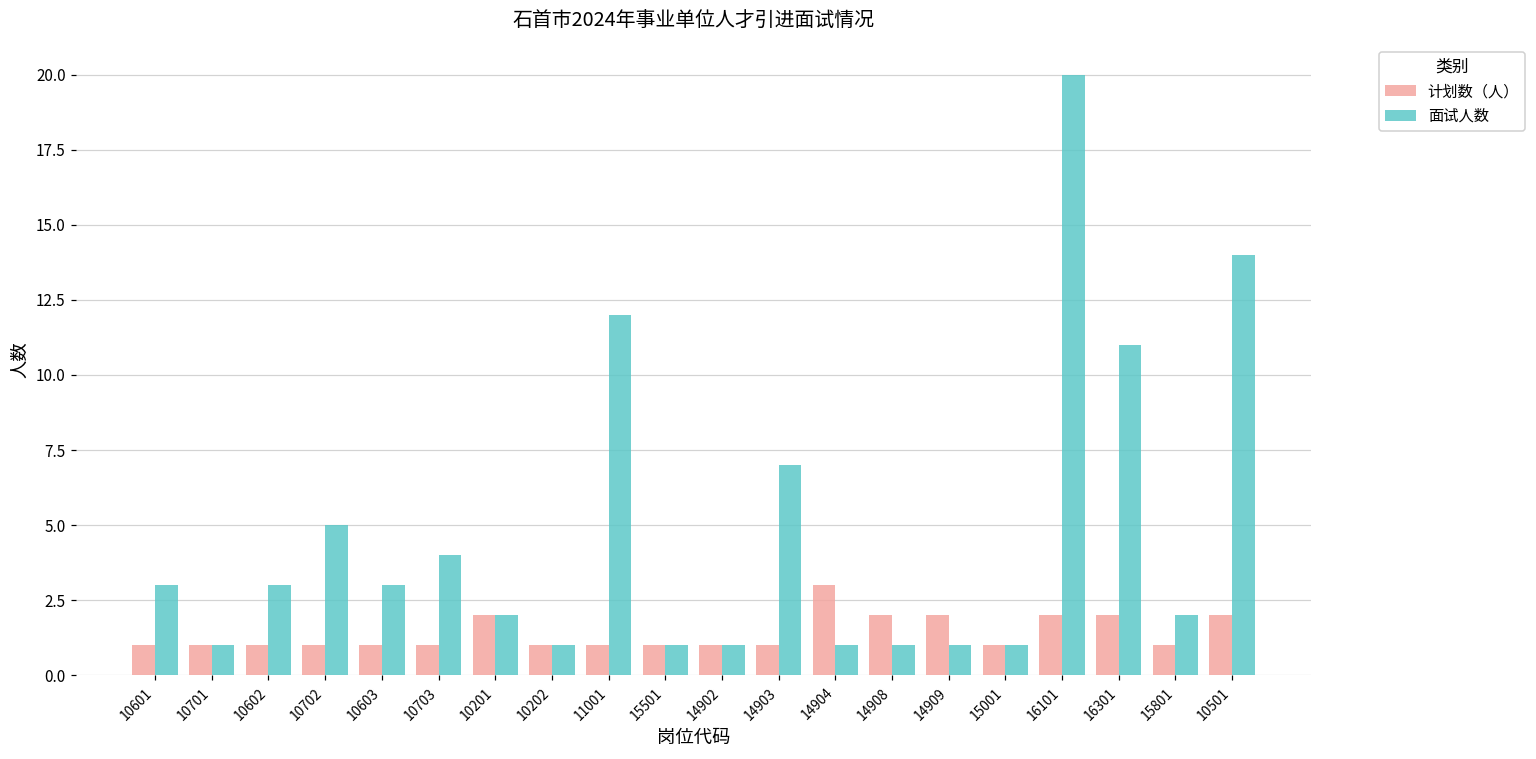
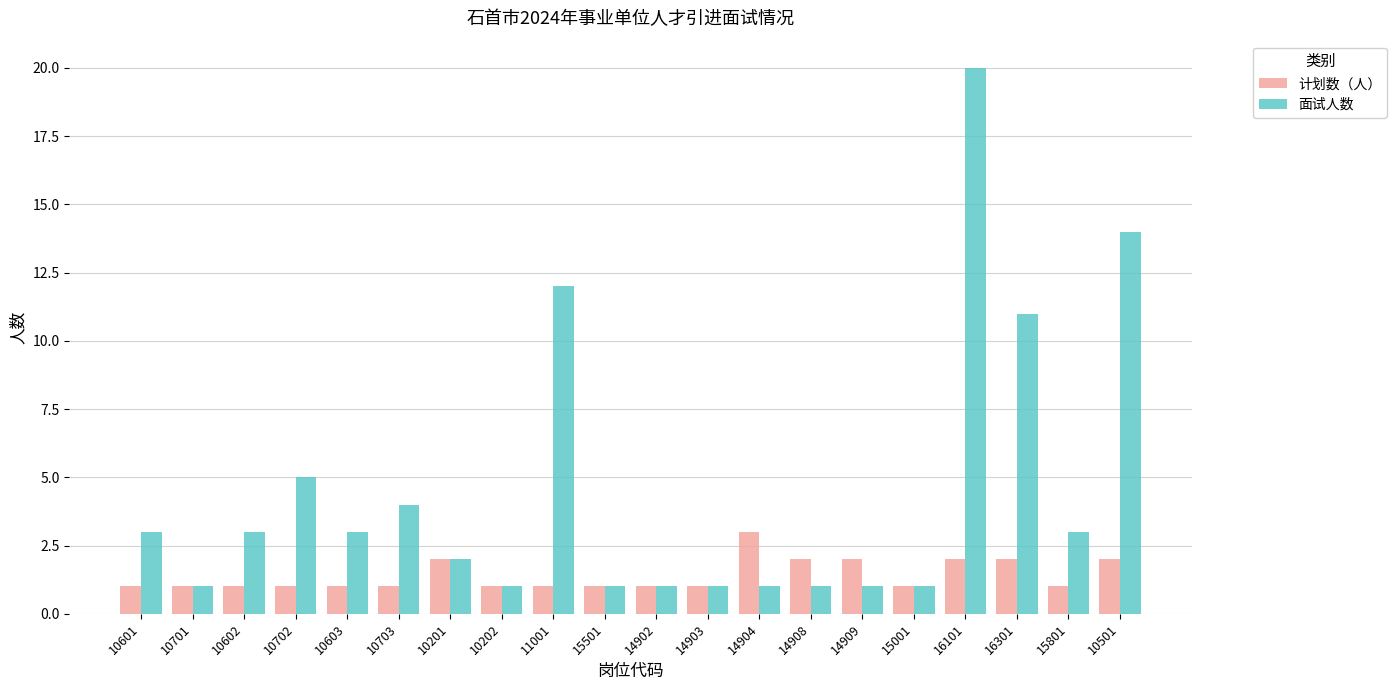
  {
    "计划数（人）": {
      "10601": 1,
      "10701": 1,
      "10602": 1,
      "10702": 1,
      "10603": 1,
      "10703": 1,
      "10201": 2,
      "10202": 1,
      "11001": 1,
      "15501": 1,
      "14902": 1,
      "14903": 1,
      "14904": 3,
      "14908": 2,
      "14909": 2,
      "15001": 1,
      "16101": 2,
      "16301": 2,
      "15801": 1,
      "10501": 2
    },
    "面试人数": {
      "10601": 3,
      "10701": 1,
      "10602": 3,
      "10702": 5,
      "10603": 3,
      "10703": 4,
      "10201": 2,
      "10202": 1,
      "11001": 12,
      "15501": 1,
      "14902": 1,
-     "14903": 7,
+     "14903": 1,
      "14904": 1,
      "14908": 1,
      "14909": 1,
      "15001": 1,
      "16101": 20,
      "16301": 11,
-     "15801": 2,
+     "15801": 3,
      "10501": 14
    }
  }
